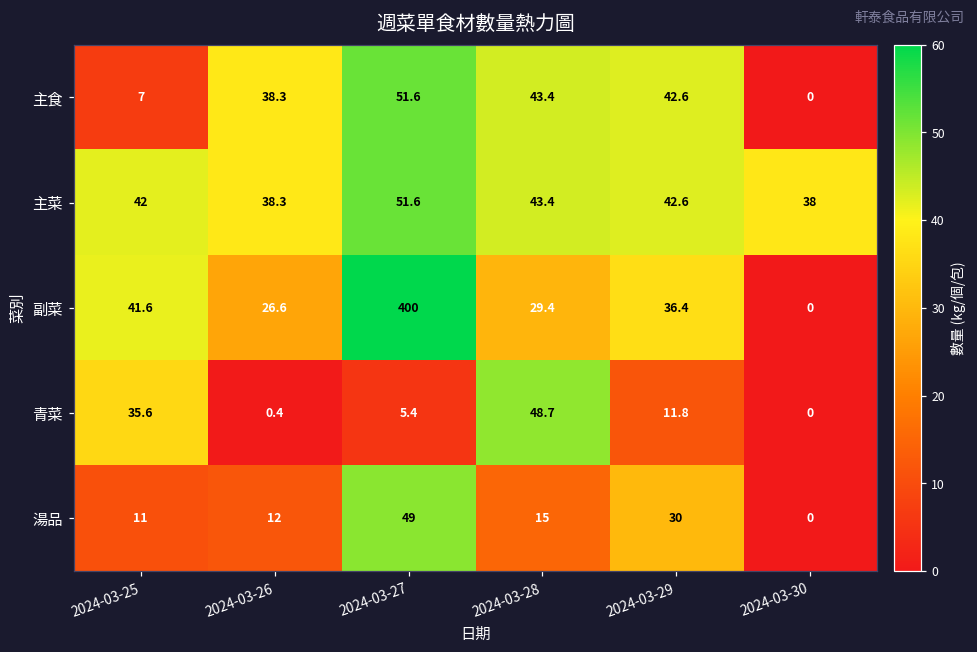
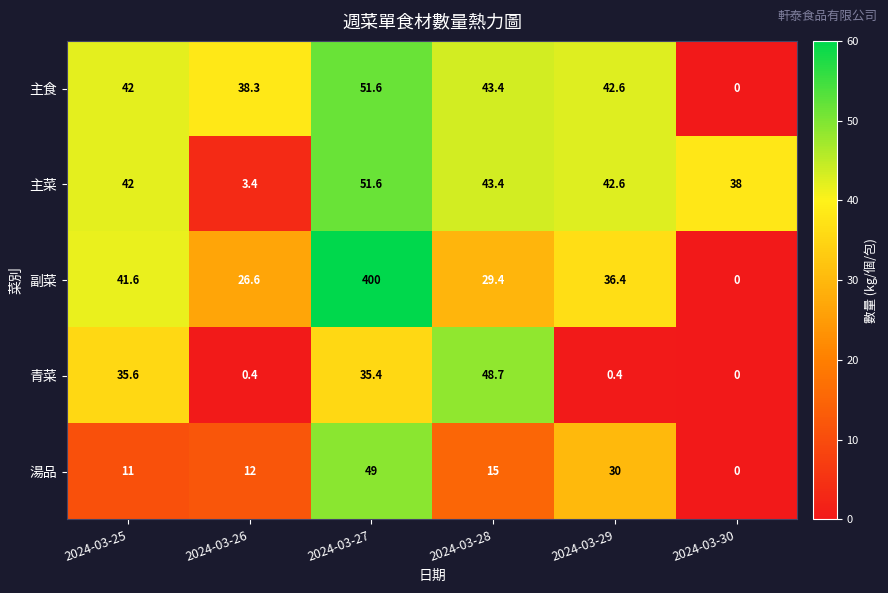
  {
    "主食": {
-     "2024-03-25": 7,
+     "2024-03-25": 42,
      "2024-03-26": 38.3,
      "2024-03-27": 51.6,
      "2024-03-28": 43.4,
      "2024-03-29": 42.6,
      "2024-03-30": 0
    },
    "主菜": {
      "2024-03-25": 42,
-     "2024-03-26": 38.3,
+     "2024-03-26": 3.4,
      "2024-03-27": 51.6,
      "2024-03-28": 43.4,
      "2024-03-29": 42.6,
      "2024-03-30": 38
    },
    "副菜": {
      "2024-03-25": 41.6,
      "2024-03-26": 26.6,
      "2024-03-27": 400,
      "2024-03-28": 29.4,
      "2024-03-29": 36.4,
      "2024-03-30": 0
    },
    "青菜": {
      "2024-03-25": 35.6,
      "2024-03-26": 0.4,
-     "2024-03-27": 5.4,
+     "2024-03-27": 35.4,
      "2024-03-28": 48.7,
-     "2024-03-29": 11.8,
+     "2024-03-29": 0.4,
      "2024-03-30": 0
    },
    "湯品": {
      "2024-03-25": 11,
      "2024-03-26": 12,
      "2024-03-27": 49,
      "2024-03-28": 15,
      "2024-03-29": 30,
      "2024-03-30": 0
    }
  }
